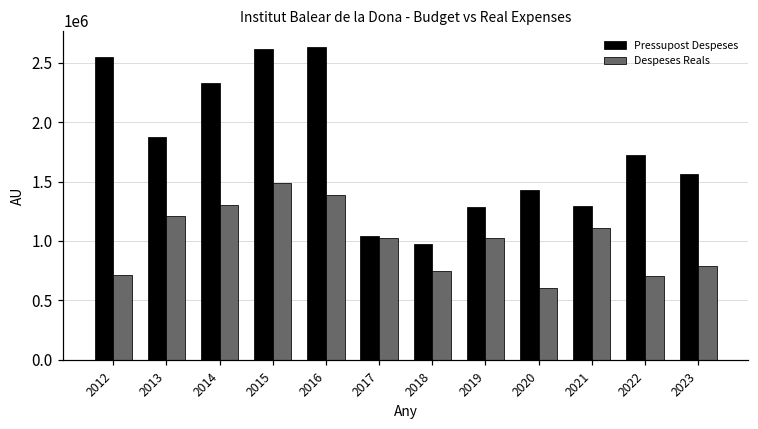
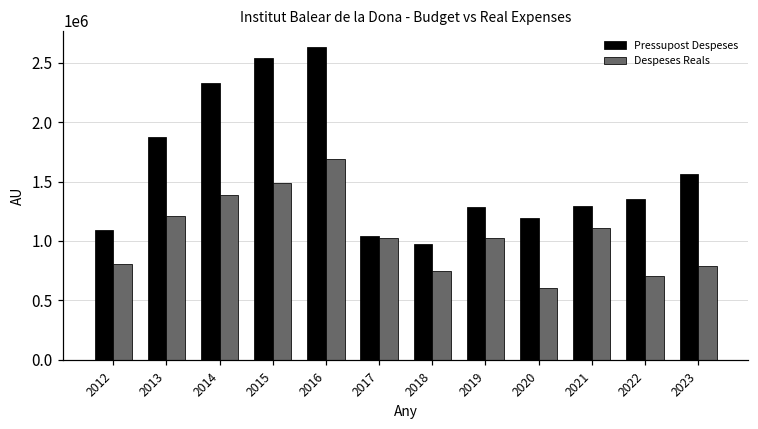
  {
    "Pressupost Despeses": {
-     "2012": 2550000,
+     "2012": 1090000,
      "2013": 1880000,
      "2014": 2330000,
-     "2015": 2620000,
+     "2015": 2540000,
      "2016": 2630000,
      "2017": 1040000,
      "2018": 970000,
      "2019": 1290000,
-     "2020": 1430000,
+     "2020": 1190000,
      "2021": 1300000,
-     "2022": 1730000,
+     "2022": 1350000,
      "2023": 1560000
    },
    "Despeses Reals": {
-     "2012": 710000,
+     "2012": 810000,
      "2013": 1210000,
-     "2014": 1300000,
+     "2014": 1390000,
      "2015": 1490000,
-     "2016": 1390000,
+     "2016": 1690000,
      "2017": 1020000,
      "2018": 750000,
      "2019": 1020000,
      "2020": 600000,
      "2021": 1110000,
      "2022": 710000,
      "2023": 790000
    }
  }
